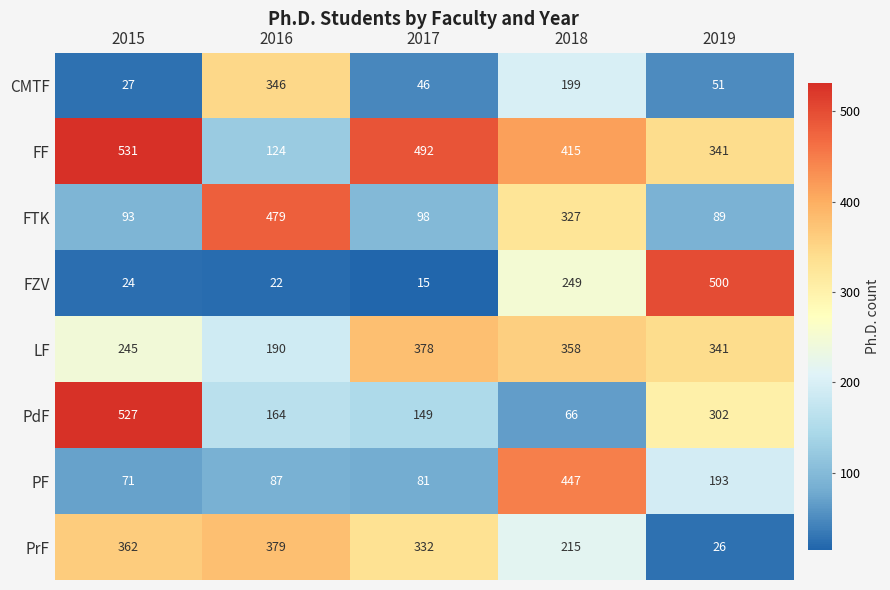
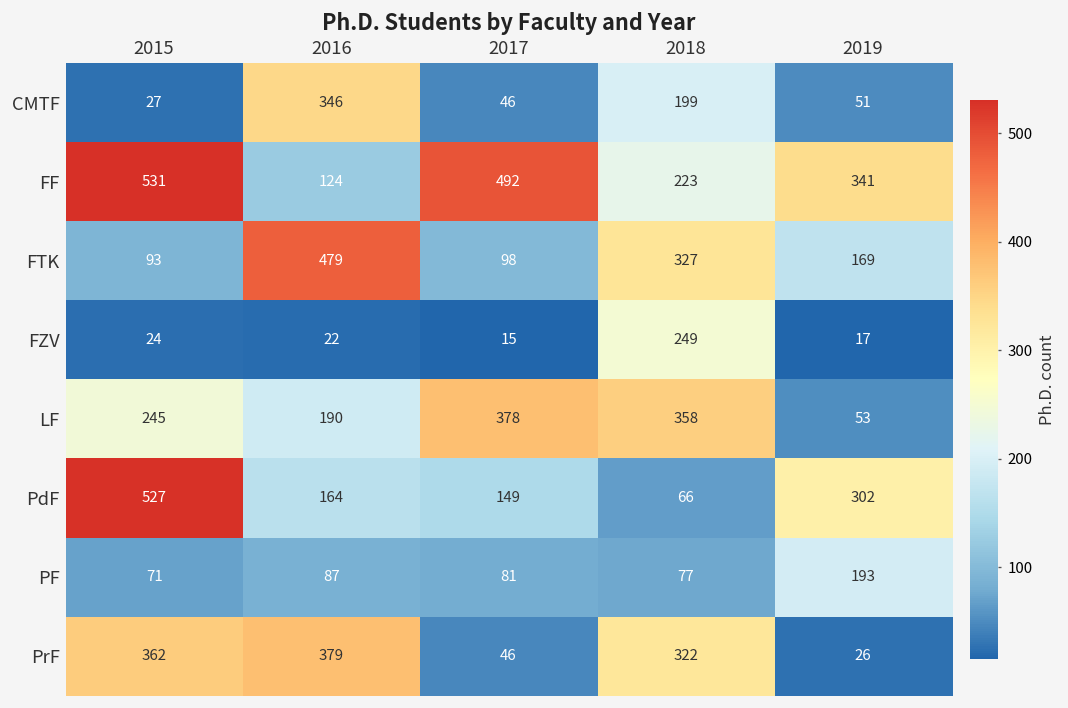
  {
    "CMTF": {
      "2015": 27,
      "2016": 346,
      "2017": 46,
      "2018": 199,
      "2019": 51
    },
    "FF": {
      "2015": 531,
      "2016": 124,
      "2017": 492,
-     "2018": 415,
+     "2018": 223,
      "2019": 341
    },
    "FTK": {
      "2015": 93,
      "2016": 479,
      "2017": 98,
      "2018": 327,
-     "2019": 89
+     "2019": 169
    },
    "FZV": {
      "2015": 24,
      "2016": 22,
      "2017": 15,
      "2018": 249,
-     "2019": 500
+     "2019": 17
    },
    "LF": {
      "2015": 245,
      "2016": 190,
      "2017": 378,
      "2018": 358,
-     "2019": 341
+     "2019": 53
    },
    "PdF": {
      "2015": 527,
      "2016": 164,
      "2017": 149,
      "2018": 66,
      "2019": 302
    },
    "PF": {
      "2015": 71,
      "2016": 87,
      "2017": 81,
-     "2018": 447,
+     "2018": 77,
      "2019": 193
    },
    "PrF": {
      "2015": 362,
      "2016": 379,
-     "2017": 332,
-     "2018": 215,
+     "2017": 46,
+     "2018": 322,
      "2019": 26
    }
  }
